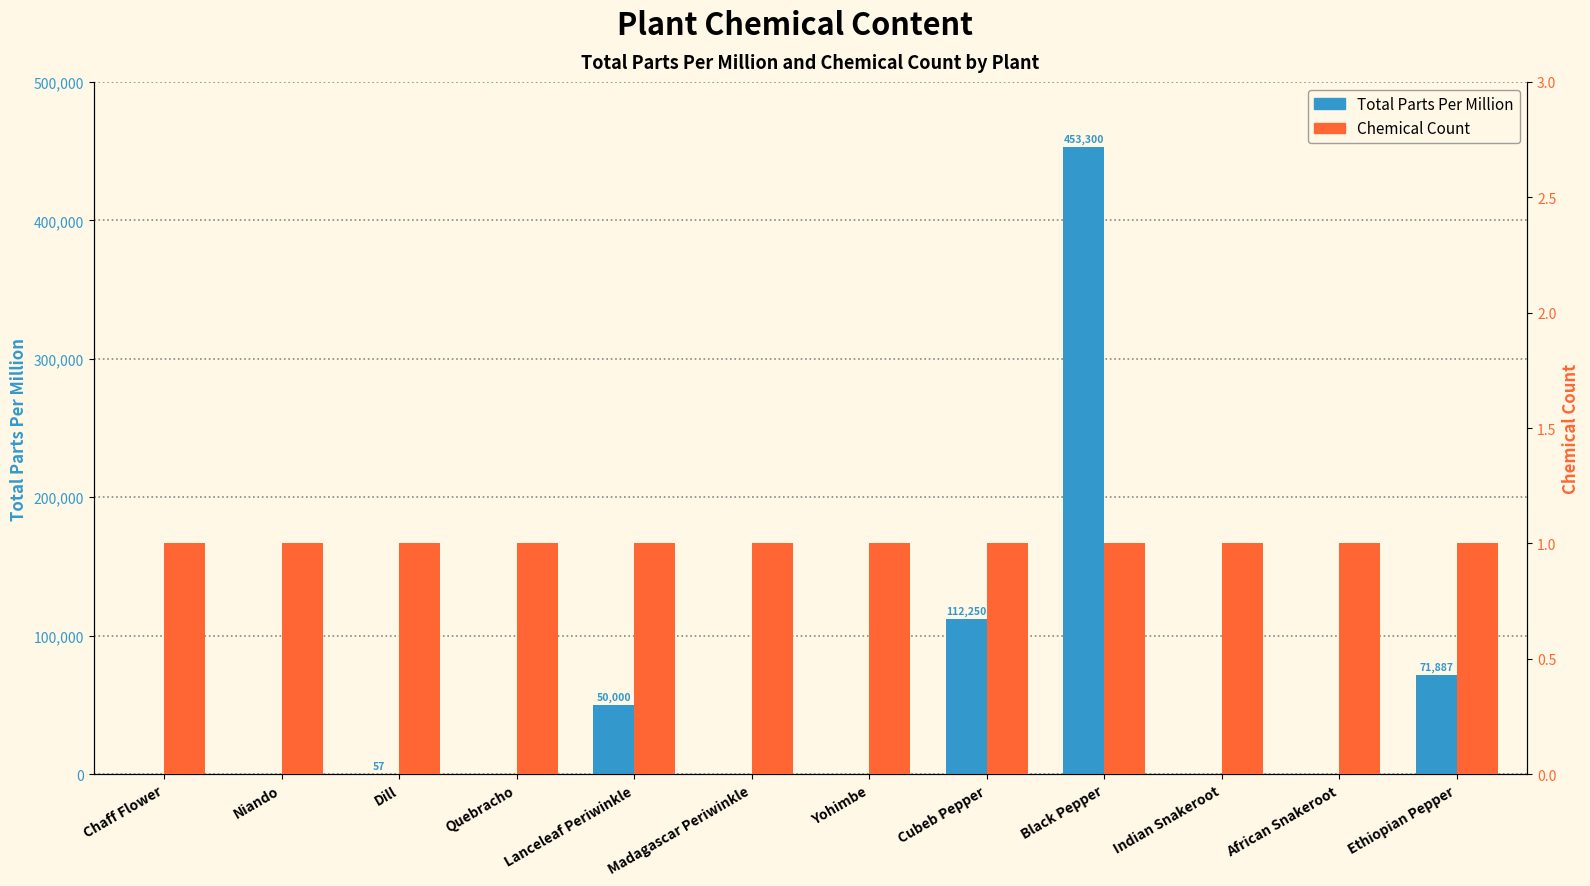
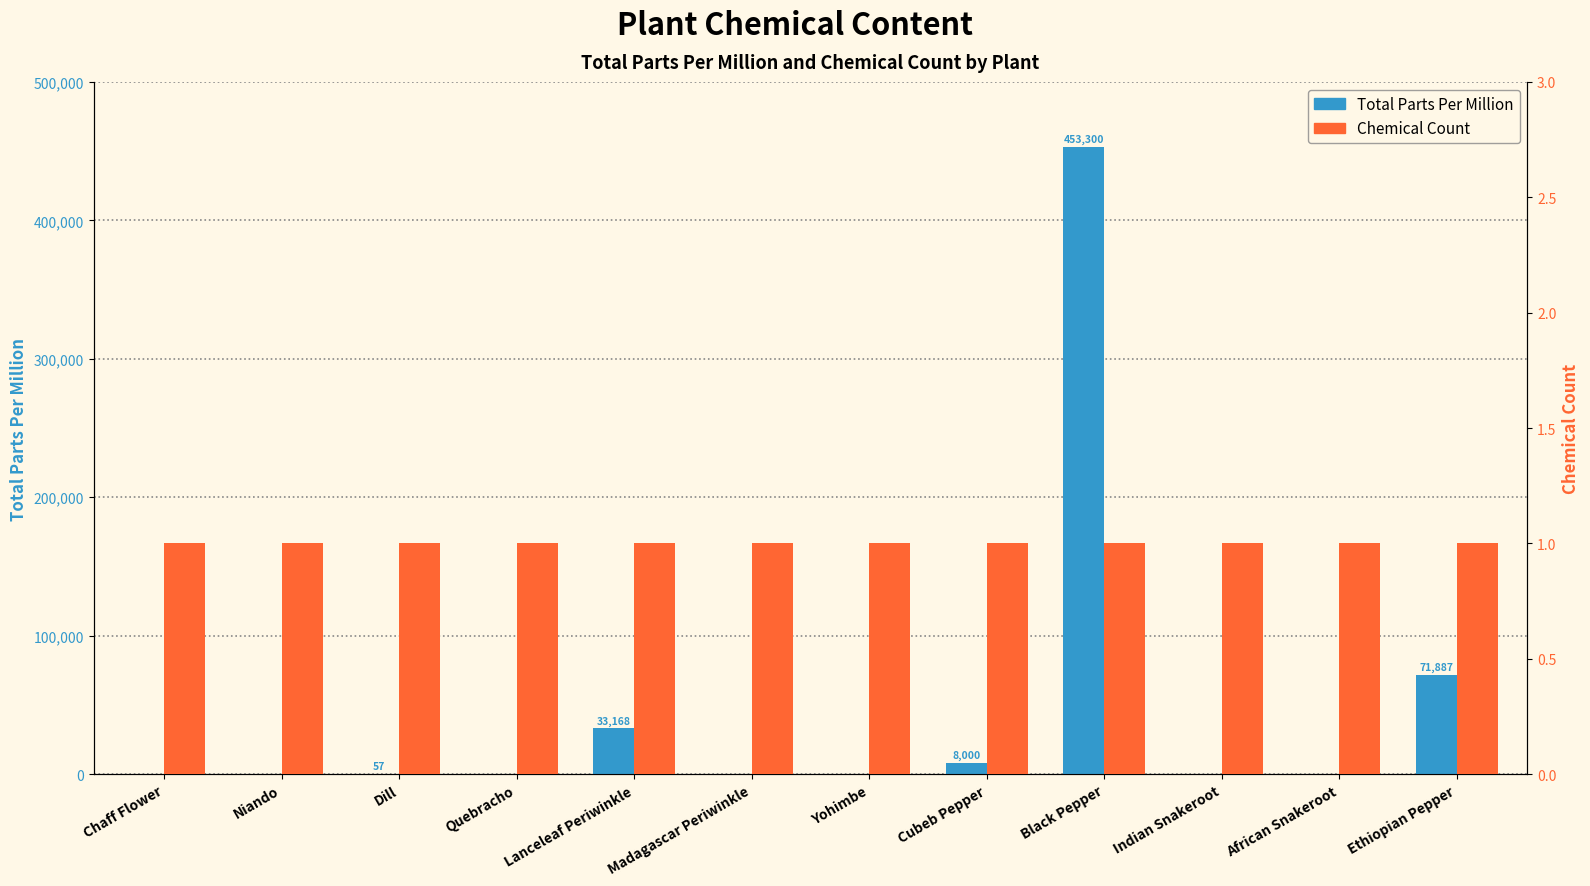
  {
    "Total Parts Per Million": {
      "Dill": "57",
-     "Lanceleaf Periwinkle": "50,000",
-     "Cubeb Pepper": "112,250",
+     "Lanceleaf Periwinkle": "33,168",
+     "Cubeb Pepper": "8,000",
      "Black Pepper": "453,300",
      "Ethiopian Pepper": "71,887"
    }
  }
